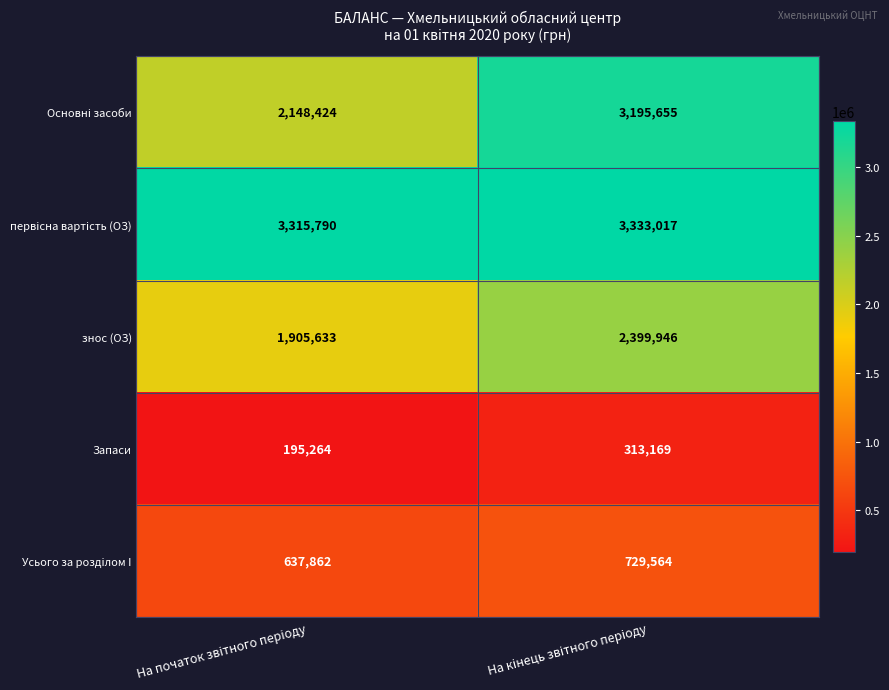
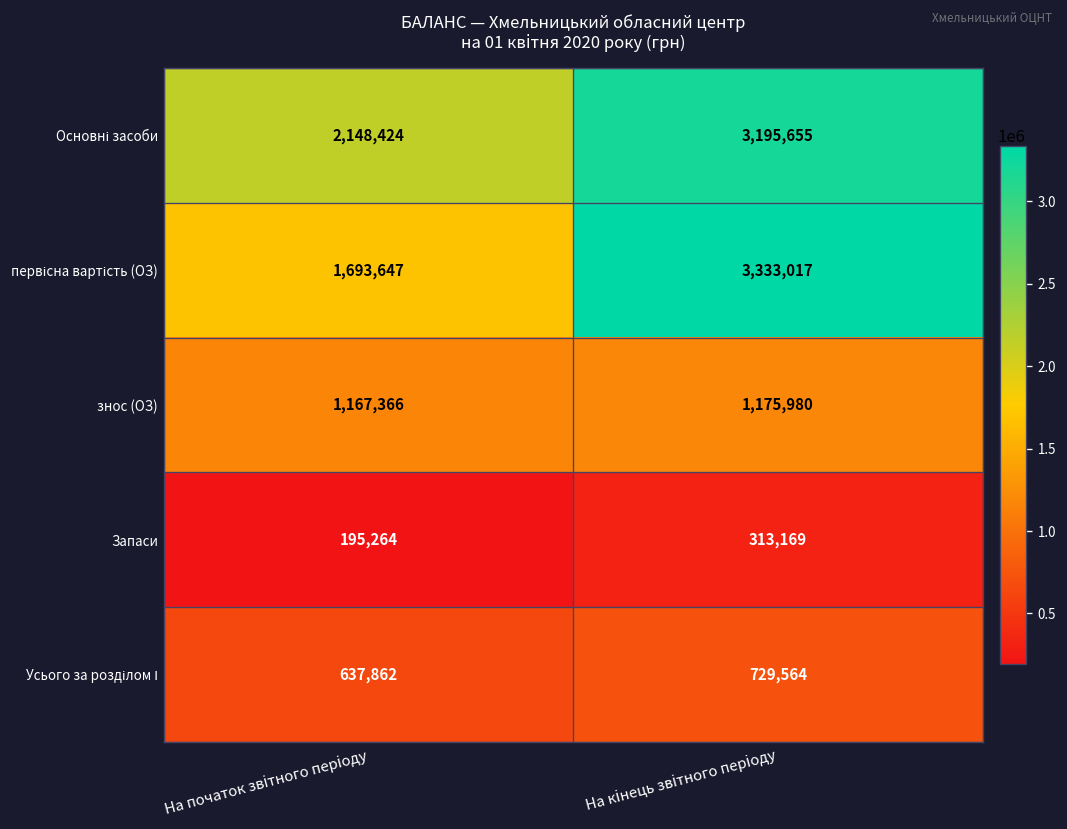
  {
    "Основні засоби": {
      "На початок звітного періоду": "2,148,424",
      "На кінець звітного періоду": "3,195,655"
    },
    "первісна вартість (ОЗ)": {
-     "На початок звітного періоду": "3,315,790",
+     "На початок звітного періоду": "1,693,647",
      "На кінець звітного періоду": "3,333,017"
    },
    "знос (ОЗ)": {
-     "На початок звітного періоду": "1,905,633",
-     "На кінець звітного періоду": "2,399,946"
+     "На початок звітного періоду": "1,167,366",
+     "На кінець звітного періоду": "1,175,980"
    },
    "Запаси": {
      "На початок звітного періоду": "195,264",
      "На кінець звітного періоду": "313,169"
    },
    "Усього за розділом І": {
      "На початок звітного періоду": "637,862",
      "На кінець звітного періоду": "729,564"
    }
  }
